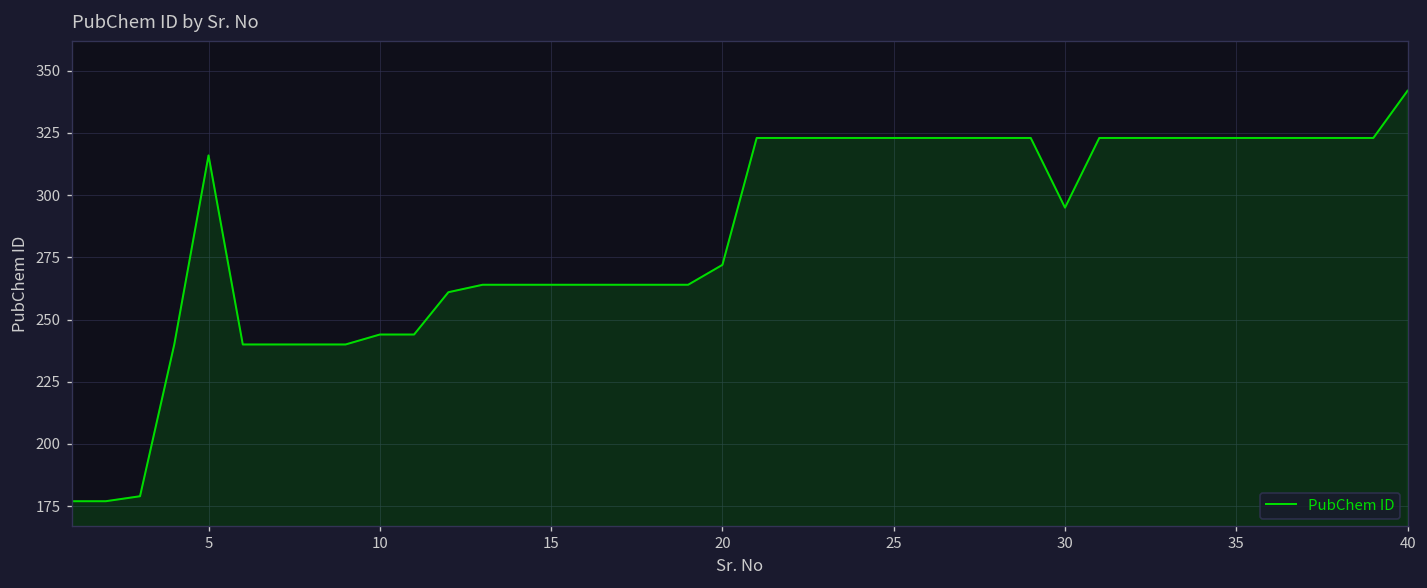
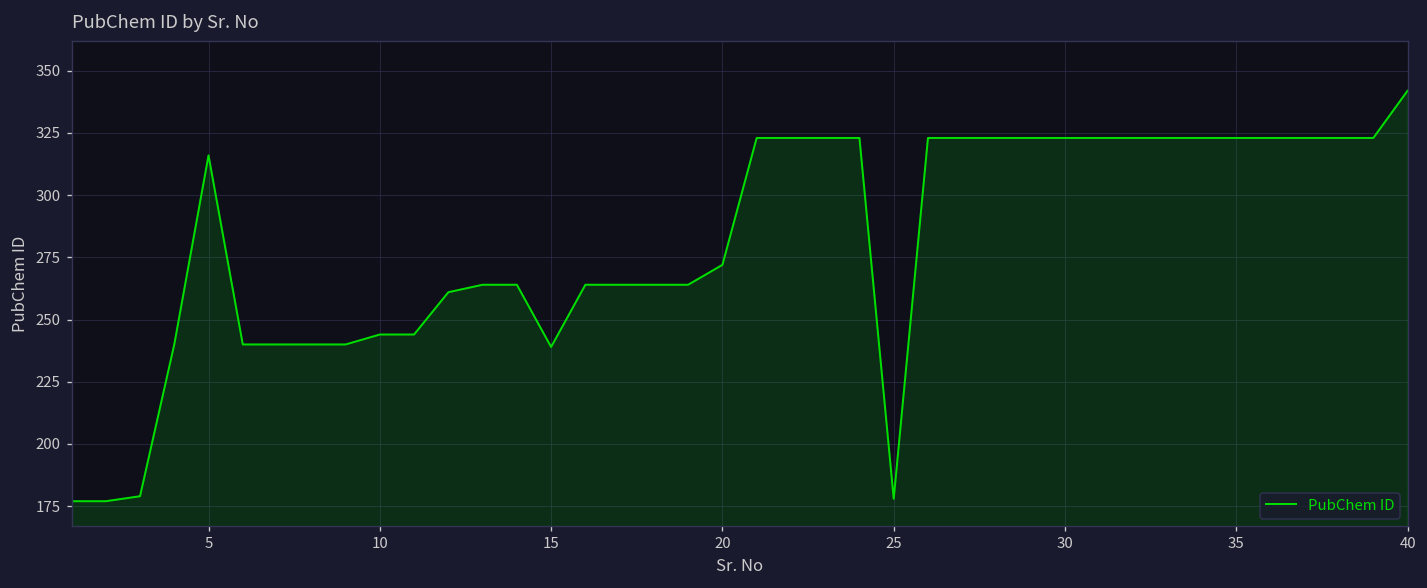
  {
    "5": 316,
    "10": 244,
-   "15": 264,
+   "15": 239,
    "20": 272,
-   "25": 323,
-   "30": 295,
+   "25": 178,
+   "30": 323,
    "35": 323,
    "40": 342
  }
